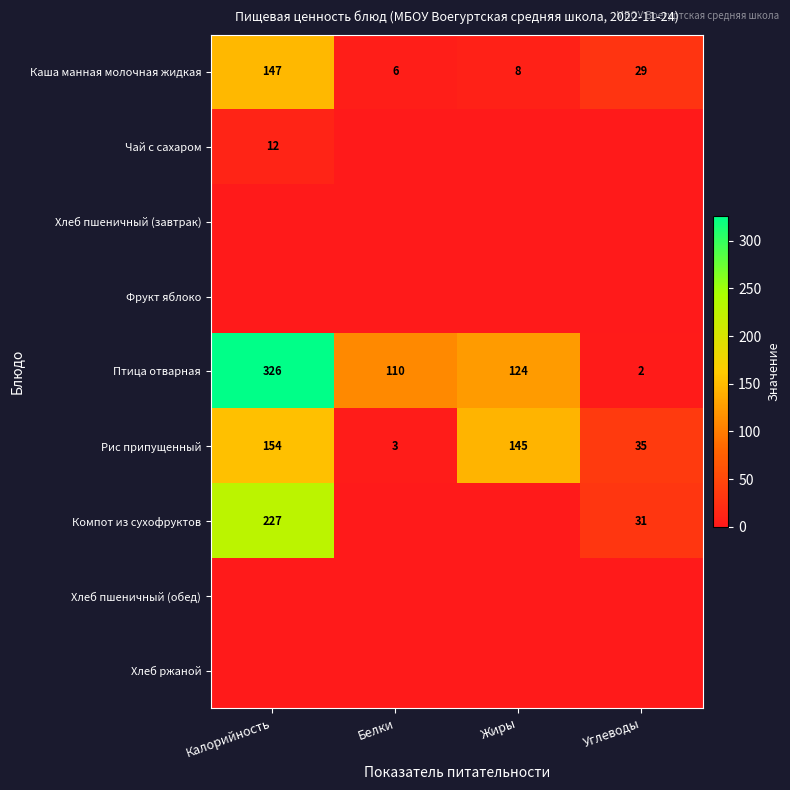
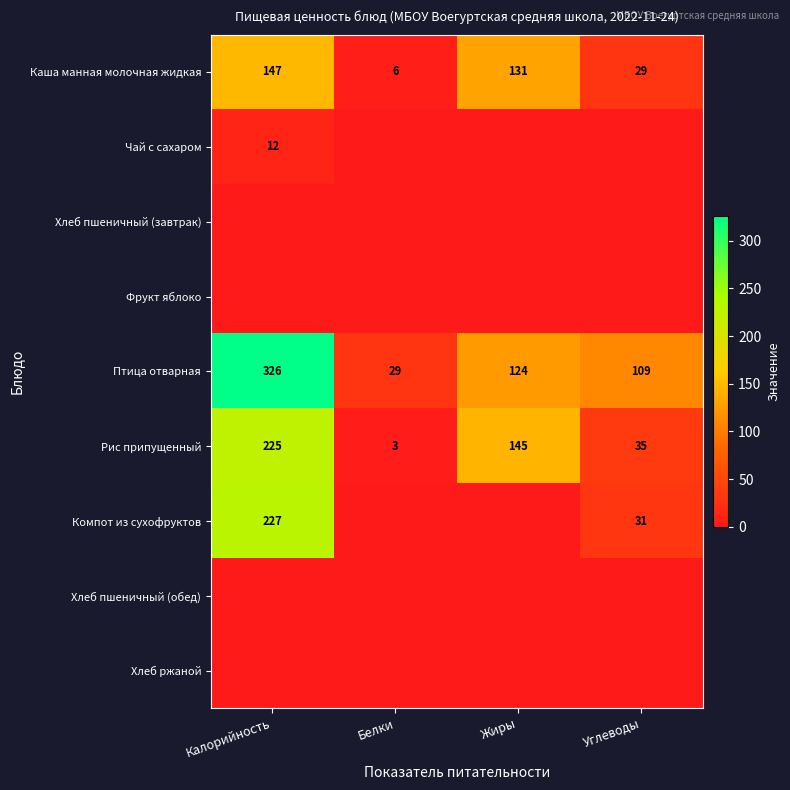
  {
    "Каша манная молочная жидкая": {
      "Калорийность": 147,
      "Белки": 6,
-     "Жиры": 8,
+     "Жиры": 131,
      "Углеводы": 29
    },
    "Чай с сахаром": {
      "Калорийность": 12
    },
    "Птица отварная": {
      "Калорийность": 326,
-     "Белки": 110,
+     "Белки": 29,
      "Жиры": 124,
-     "Углеводы": 2
+     "Углеводы": 109
    },
    "Рис припущенный": {
-     "Калорийность": 154,
+     "Калорийность": 225,
      "Белки": 3,
      "Жиры": 145,
      "Углеводы": 35
    },
    "Компот из сухофруктов": {
      "Калорийность": 227,
      "Углеводы": 31
    }
  }
